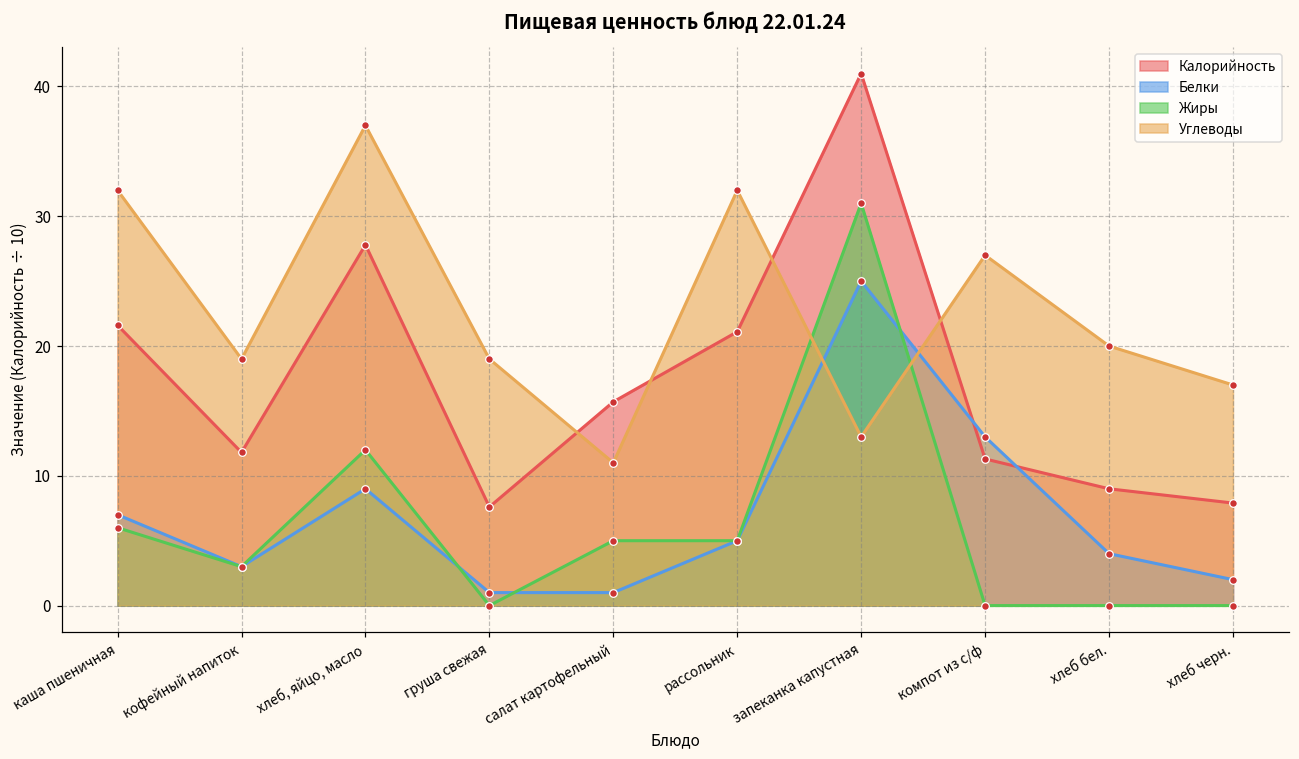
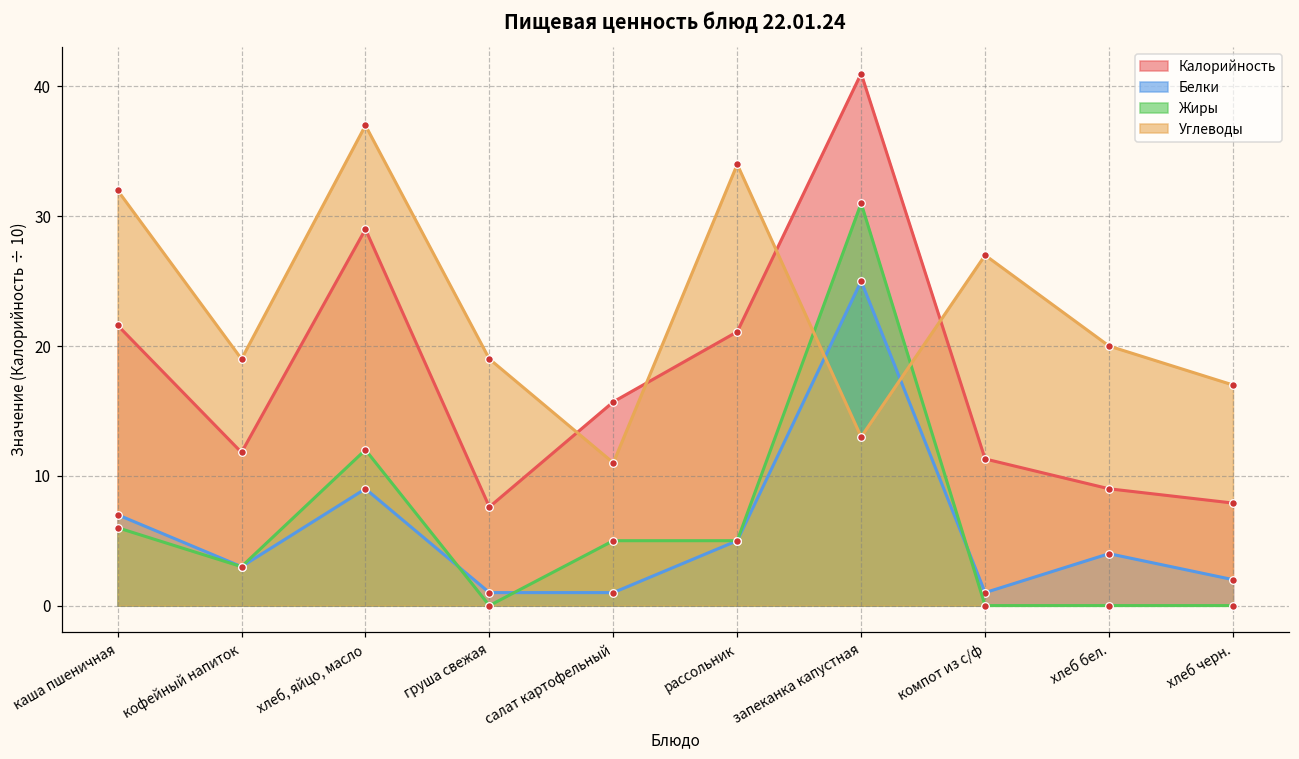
  {
    "Калорийность": {
      "каша пшеничная": 21.6,
      "кофейный напиток": 11.8,
-     "хлеб, яйцо, масло": 27.8,
+     "хлеб, яйцо, масло": 29.0,
      "груша свежая": 7.6,
      "салат картофельный": 15.7,
      "рассольник": 21.1,
      "запеканка капустная": 41.0,
      "компот из с/ф": 11.3,
      "хлеб бел.": 9.0,
      "хлеб черн.": 7.9
    },
    "Белки": {
      "каша пшеничная": 7,
      "хлеб, яйцо, масло": 9,
      "груша свежая": 1,
      "салат картофельный": 1,
      "запеканка капустная": 25,
-     "компот из с/ф": 13,
+     "компот из с/ф": 1,
      "хлеб бел.": 4,
      "хлеб черн.": 2
    },
    "Жиры": {
      "каша пшеничная": 6.0,
      "хлеб, яйцо, масло": 12.0,
      "груша свежая": 0.0,
      "салат картофельный": 5.0,
      "запеканка капустная": 31.0,
      "компот из с/ф": 0.0,
      "хлеб бел.": 0.0,
      "хлеб черн.": 0.0
    },
    "Углеводы": {
      "каша пшеничная": 32,
      "кофейный напиток": 19,
      "хлеб, яйцо, масло": 37,
      "груша свежая": 19,
      "салат картофельный": 11,
-     "рассольник": 32,
+     "рассольник": 34,
      "запеканка капустная": 13,
      "компот из с/ф": 27,
      "хлеб бел.": 20,
      "хлеб черн.": 17
    }
  }
